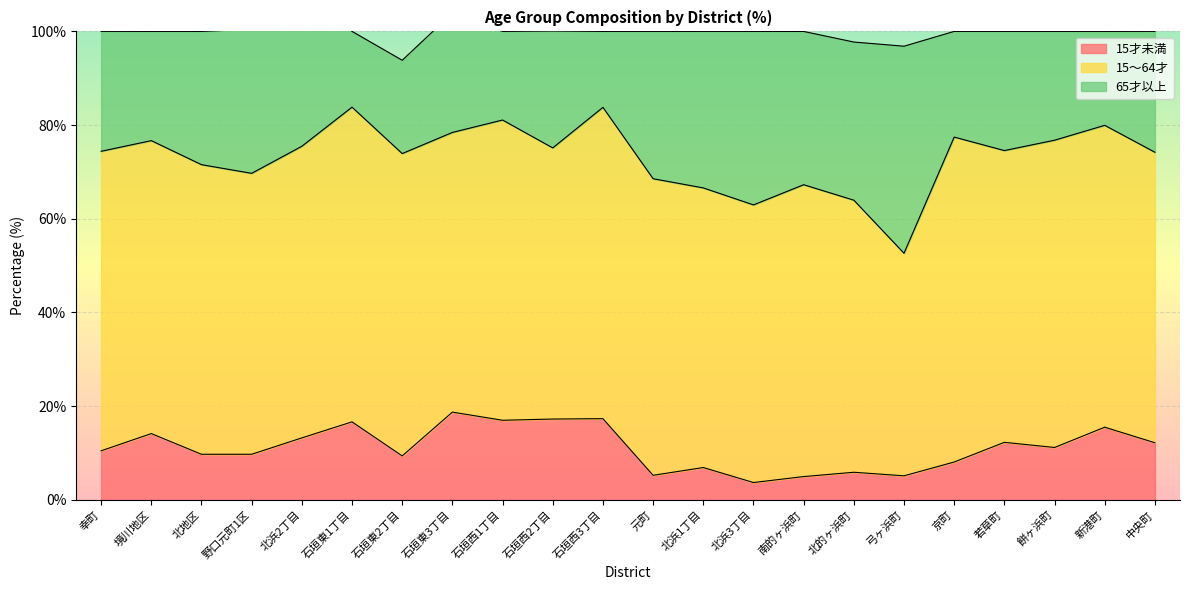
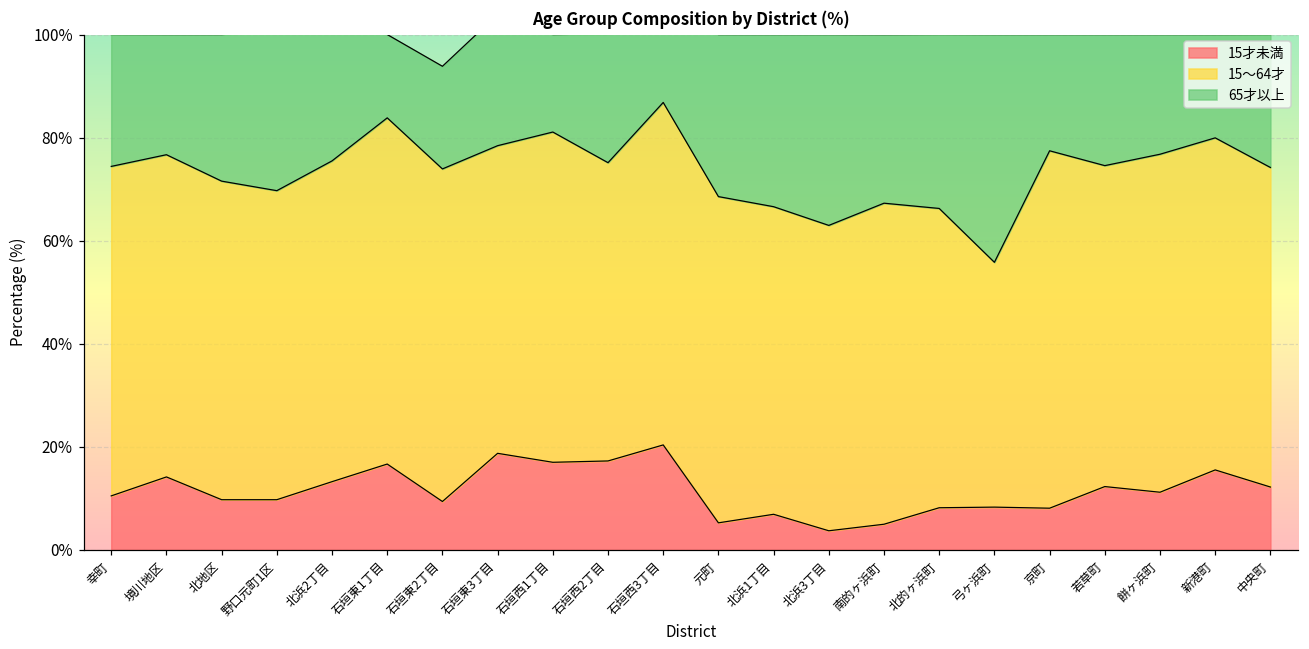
  {
    "15才未満": {
      "幸町": "10%",
      "境川地区": "14%",
      "北地区": "10%",
      "野口元町1区": "10%",
      "北浜2丁目": "13%",
      "石垣東1丁目": "17%",
      "石垣東2丁目": "9%",
      "石垣東3丁目": "19%",
      "石垣西1丁目": "17%",
      "石垣西2丁目": "17%",
-     "石垣西3丁目": "17%",
+     "石垣西3丁目": "20%",
      "元町": "5%",
      "北浜1丁目": "7%",
      "北浜3丁目": "4%",
      "南的ヶ浜町": "5%",
-     "北的ヶ浜町": "6%",
-     "弓ヶ浜町": "5%",
+     "北的ヶ浜町": "8%",
+     "弓ヶ浜町": "8%",
      "京町": "8%",
      "若草町": "12%",
      "餅ヶ浜町": "11%",
      "新港町": "16%",
      "中央町": "12%"
    },
    "15～64才": {
      "幸町": "64%",
      "境川地区": "63%",
      "北地区": "62%",
      "野口元町1区": "60%",
      "北浜2丁目": "62%",
      "石垣東1丁目": "67%",
      "石垣東2丁目": "65%",
      "石垣東3丁目": "60%",
      "石垣西1丁目": "64%",
      "石垣西2丁目": "58%",
      "石垣西3丁目": "66%",
      "元町": "63%",
      "北浜1丁目": "60%",
      "北浜3丁目": "59%",
      "南的ヶ浜町": "62%",
      "北的ヶ浜町": "58%",
      "弓ヶ浜町": "48%",
      "京町": "69%",
      "若草町": "62%",
      "餅ヶ浜町": "66%",
      "新港町": "64%",
      "中央町": "62%"
    },
    "65才以上": {
      "幸町": "26%",
      "境川地区": "23%",
      "北地区": "28%",
      "石垣東1丁目": "16%",
      "石垣東2丁目": "20%",
      "石垣西1丁目": "19%",
      "石垣西2丁目": "25%",
      "元町": "31%",
      "北浜1丁目": "33%",
      "北浜3丁目": "37%",
      "南的ヶ浜町": "33%",
      "北的ヶ浜町": "34%",
      "弓ヶ浜町": "44%",
      "京町": "23%",
      "若草町": "25%",
      "餅ヶ浜町": "23%",
      "新港町": "20%",
      "中央町": "26%"
    }
  }
